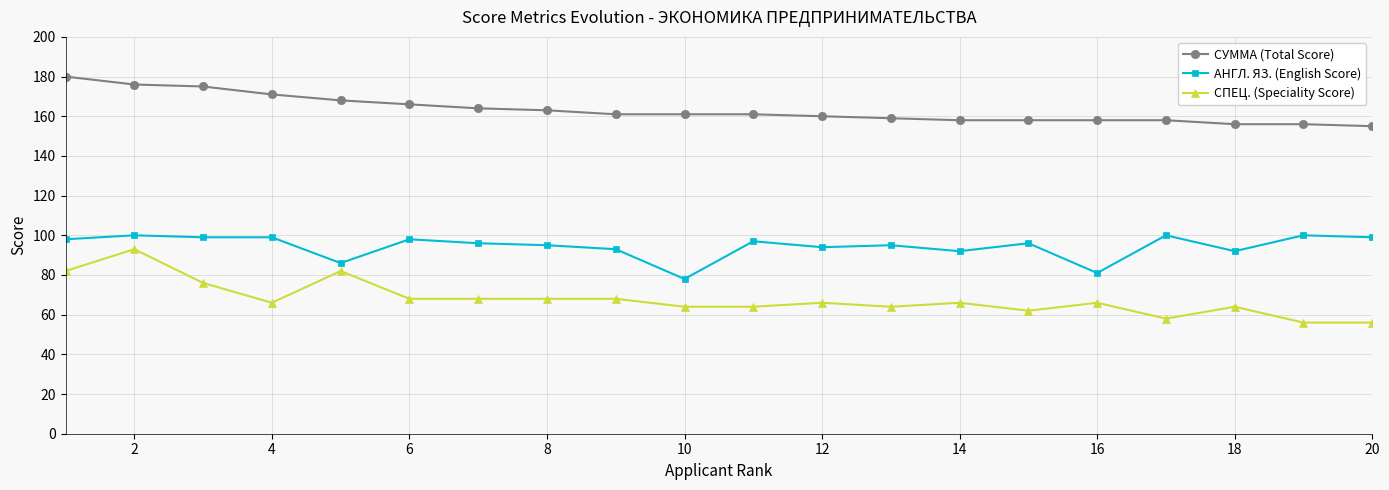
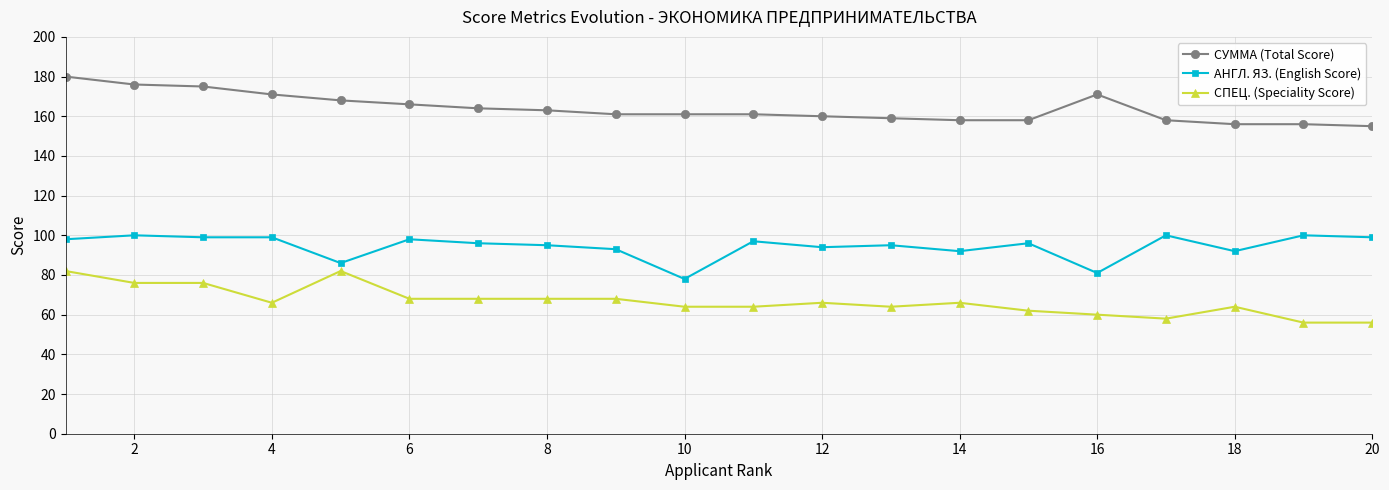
  {
    "СУММА (Total Score)": {
      "2": 176,
      "4": 171,
      "6": 166,
      "8": 163,
      "10": 161,
      "12": 160,
      "14": 158,
-     "16": 158,
+     "16": 171,
      "18": 156,
      "20": 155
    },
    "АНГЛ. ЯЗ. (English Score)": {
      "2": 100,
      "4": 99,
      "6": 98,
      "8": 95,
      "10": 78,
      "12": 94,
      "14": 92,
      "16": 81,
      "18": 92,
      "20": 99
    },
    "СПЕЦ. (Speciality Score)": {
-     "2": 93,
+     "2": 76,
      "4": 66,
      "6": 68,
      "8": 68,
      "10": 64,
      "12": 66,
      "14": 66,
-     "16": 66,
+     "16": 60,
      "18": 64,
      "20": 56
    }
  }
